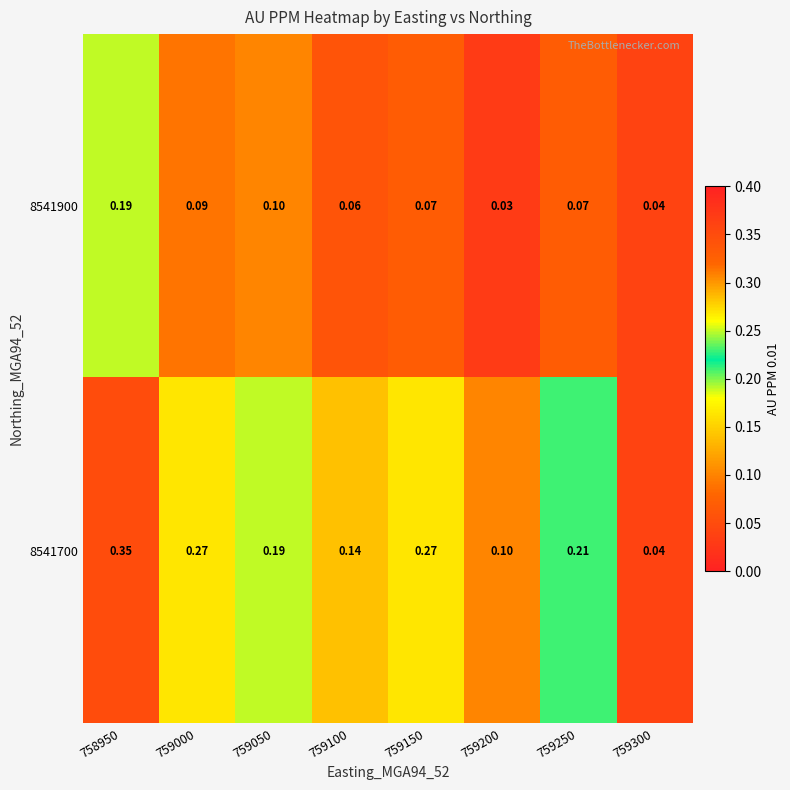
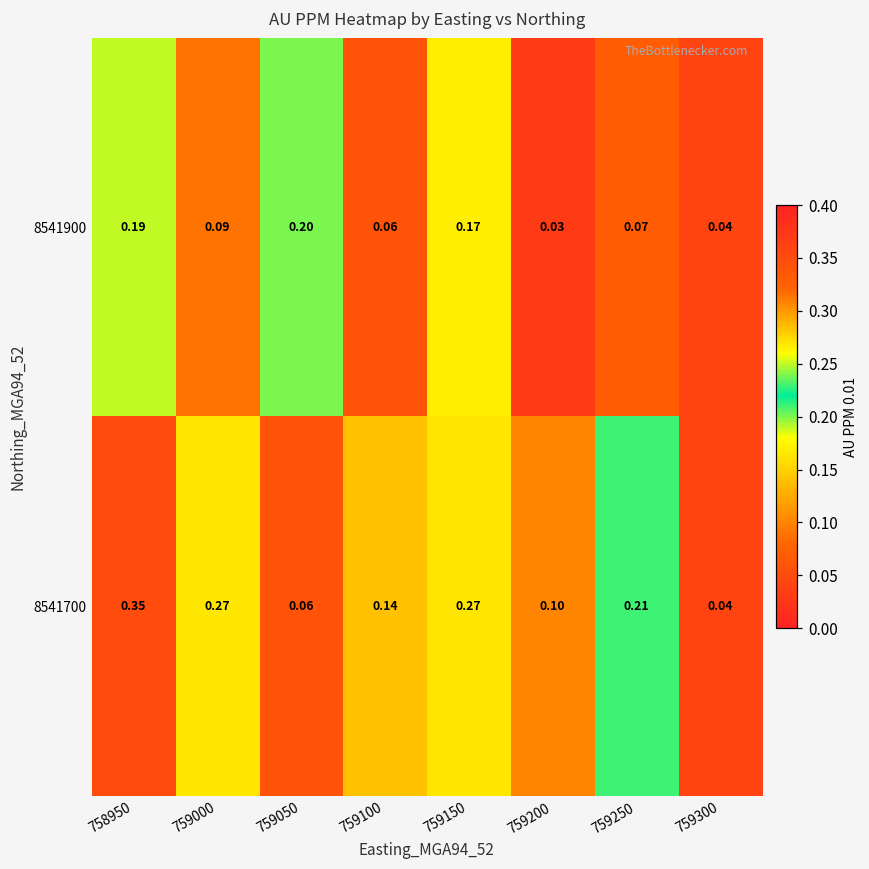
  {
    "8541900": {
      "758950": 0.19,
      "759000": 0.09,
-     "759050": 0.10,
+     "759050": 0.20,
      "759100": 0.06,
-     "759150": 0.07,
+     "759150": 0.17,
      "759200": 0.03,
      "759250": 0.07
    },
    "8541700": {
      "758950": 0.35,
      "759000": 0.27,
-     "759050": 0.19,
+     "759050": 0.06,
      "759100": 0.14,
      "759150": 0.27,
      "759200": 0.10,
      "759250": 0.21,
      "759300": 0.04
    }
  }
